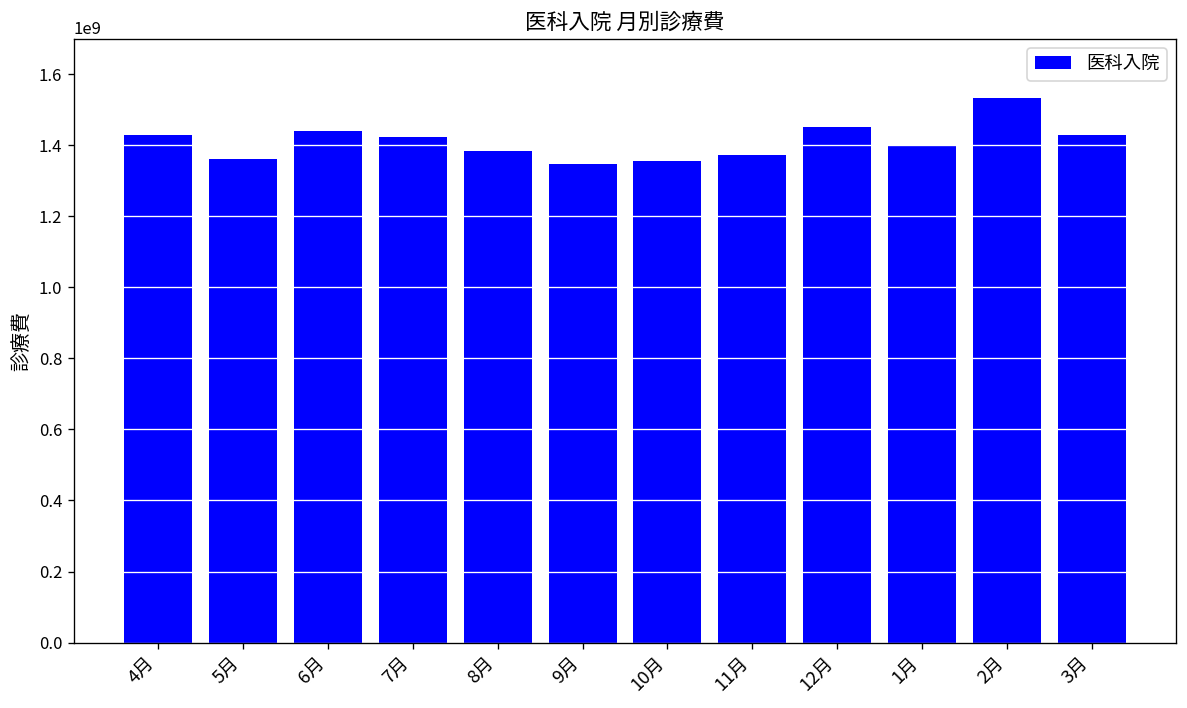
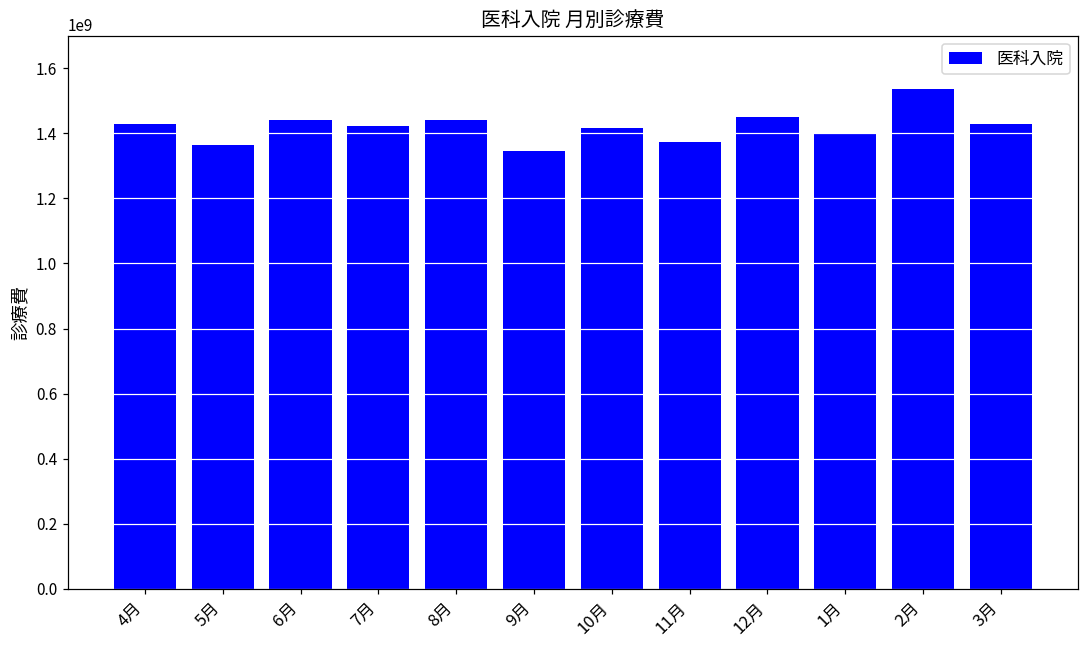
  {
    "4月": 1430000000,
    "5月": 1360000000,
    "6月": 1440000000,
    "7月": 1420000000,
-   "8月": 1390000000,
+   "8月": 1440000000,
    "9月": 1350000000,
-   "10月": 1350000000,
+   "10月": 1420000000,
    "11月": 1370000000,
    "12月": 1450000000,
    "1月": 1400000000,
    "2月": 1530000000,
    "3月": 1430000000
  }
